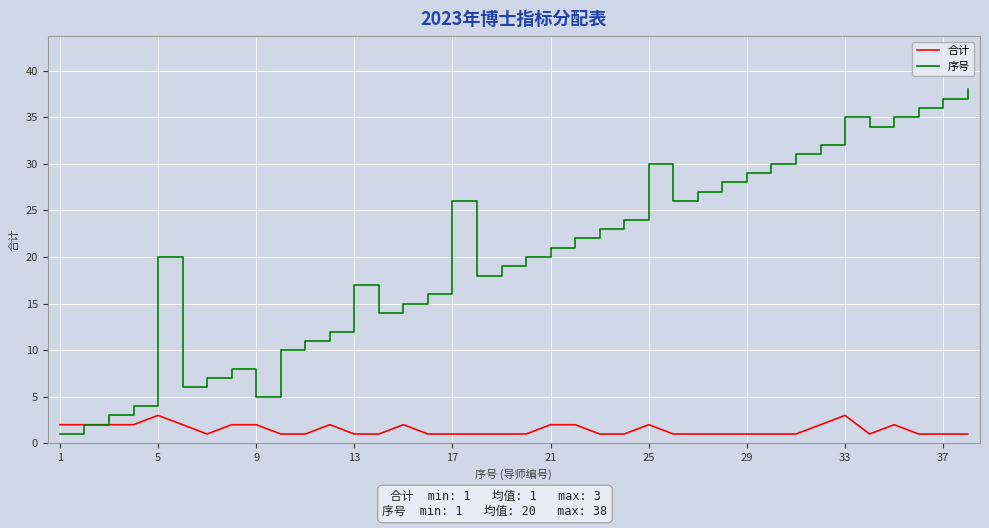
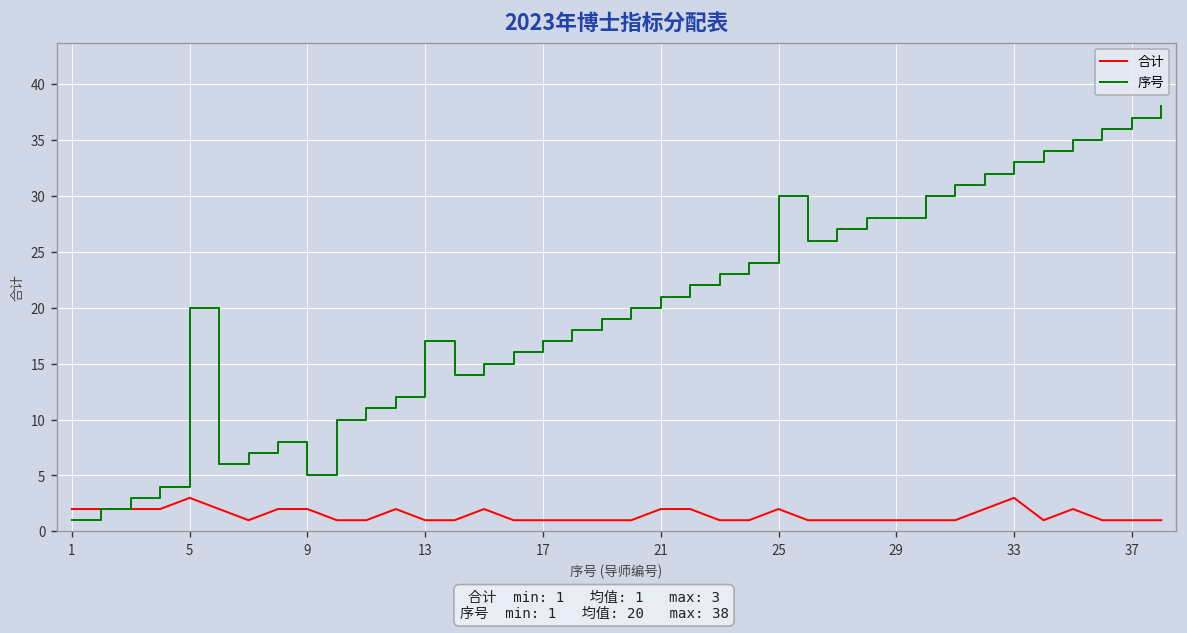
  {
    "合计": {
      "1": 2,
      "5": 3,
      "9": 2,
      "13": 1,
      "17": 1,
      "21": 2,
      "25": 2,
      "29": 1,
      "33": 3,
      "37": 1
    },
    "序号": {
      "1": 1,
      "5": 20,
      "9": 5,
      "13": 17,
-     "17": 26,
+     "17": 17,
      "21": 21,
      "25": 30,
-     "29": 29,
-     "33": 35,
+     "29": 28,
+     "33": 33,
      "37": 37
    }
  }
